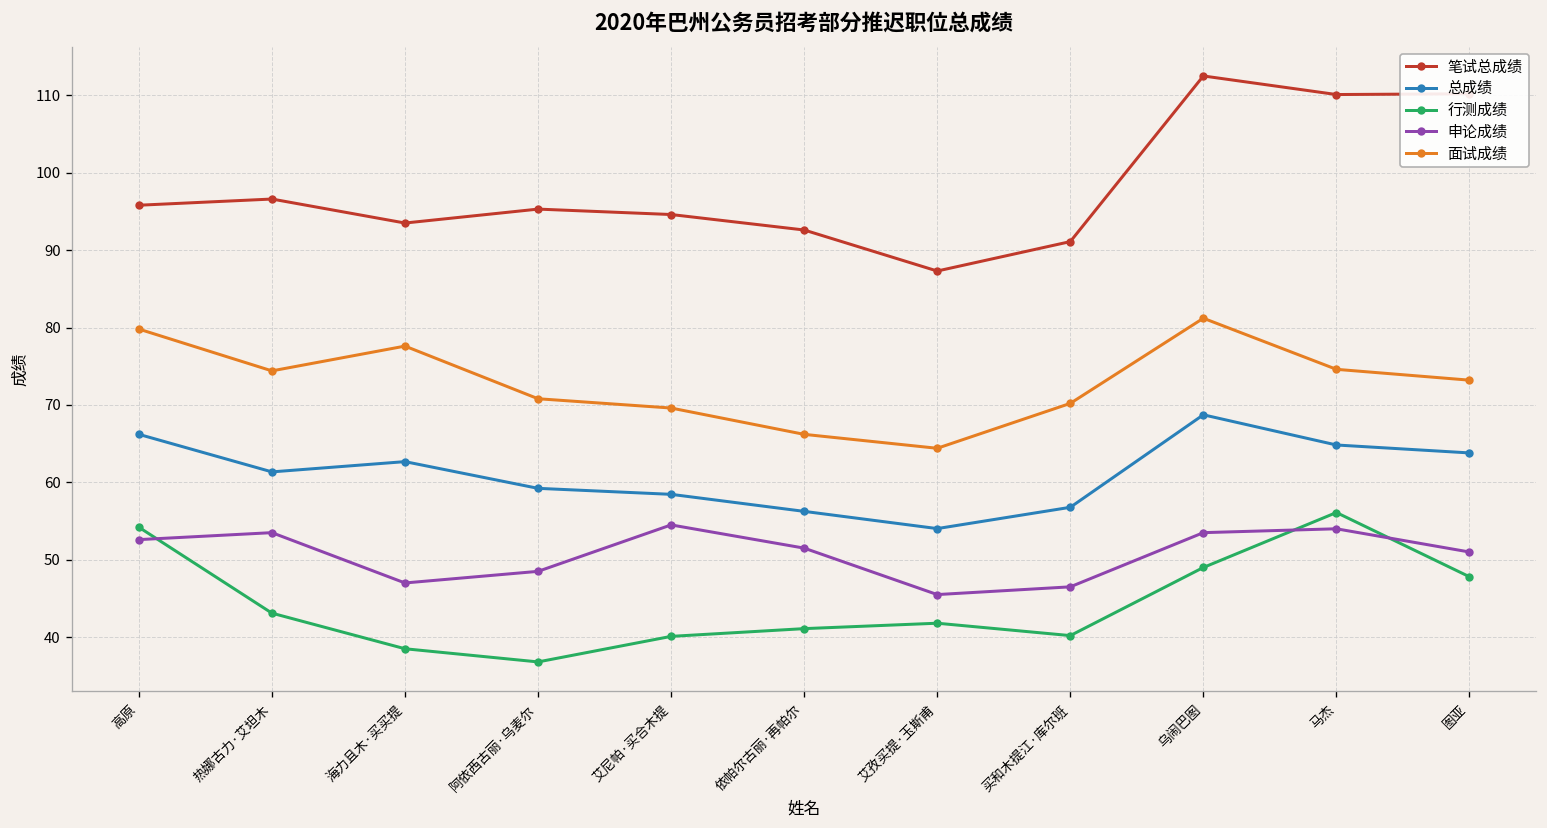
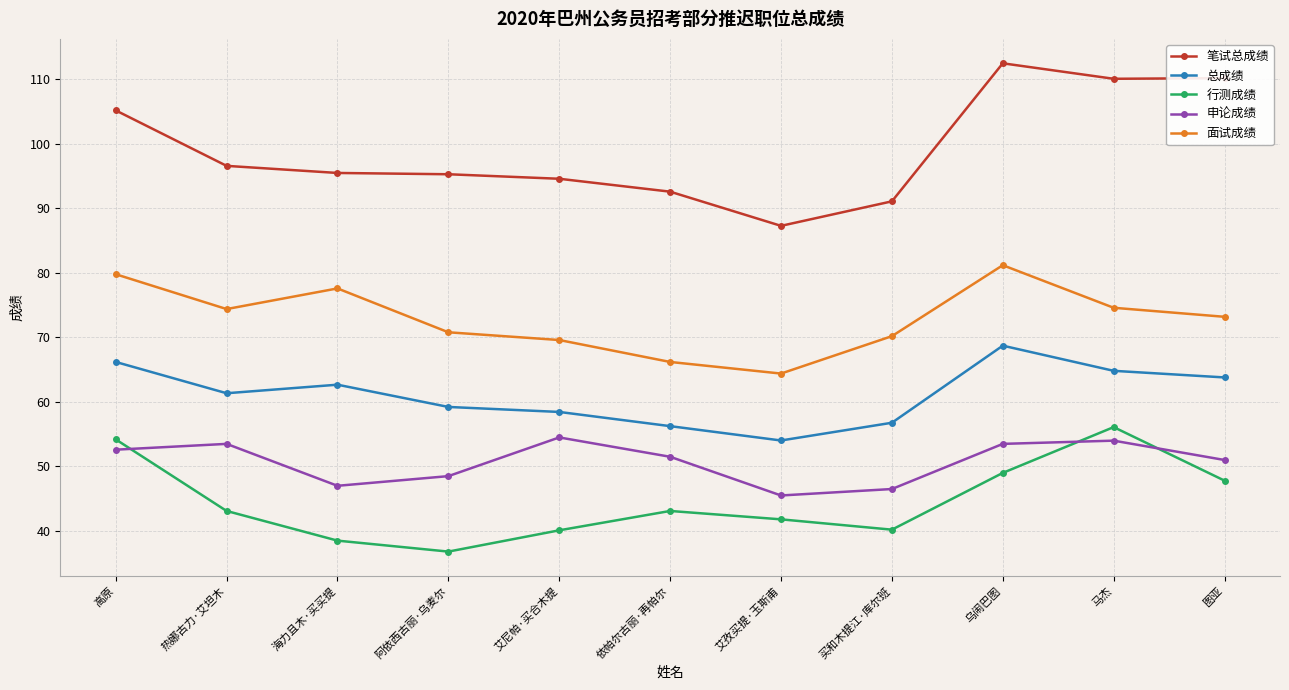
  {
    "笔试总成绩": {
-     "高原": 96,
+     "高原": 105,
      "热娜古力·艾坦木": 97,
-     "海力且木·买买提": 94,
+     "海力且木·买买提": 96,
      "阿依西古丽·乌麦尔": 95,
      "艾尼帕·买合木提": 95,
      "依帕尔古丽·再帕尔": 93,
      "艾孜买提·玉斯甫": 87,
      "买和木提江·库尔班": 91,
      "乌闹巴图": 113,
      "马杰": 110
    },
    "总成绩": {
      "高原": 66,
      "热娜古力·艾坦木": 61,
      "海力且木·买买提": 63,
      "阿依西古丽·乌麦尔": 59,
      "艾尼帕·买合木提": 58,
      "依帕尔古丽·再帕尔": 56,
      "艾孜买提·玉斯甫": 54,
      "买和木提江·库尔班": 57,
      "乌闹巴图": 69,
      "马杰": 65,
      "图亚": 64
    },
    "行测成绩": {
      "高原": 54,
      "热娜古力·艾坦木": 43,
      "海力且木·买买提": 39,
      "阿依西古丽·乌麦尔": 37,
      "艾尼帕·买合木提": 40,
-     "依帕尔古丽·再帕尔": 41,
+     "依帕尔古丽·再帕尔": 43,
      "艾孜买提·玉斯甫": 42,
      "买和木提江·库尔班": 40,
      "乌闹巴图": 49,
      "马杰": 56,
      "图亚": 48
    },
    "申论成绩": {
      "高原": 53,
      "热娜古力·艾坦木": 54,
      "海力且木·买买提": 47,
      "阿依西古丽·乌麦尔": 49,
      "艾尼帕·买合木提": 55,
      "依帕尔古丽·再帕尔": 52,
      "艾孜买提·玉斯甫": 46,
      "买和木提江·库尔班": 47,
      "乌闹巴图": 54,
      "马杰": 54,
      "图亚": 51
    },
    "面试成绩": {
      "高原": 80,
      "热娜古力·艾坦木": 74,
      "海力且木·买买提": 78,
      "阿依西古丽·乌麦尔": 71,
      "艾尼帕·买合木提": 70,
      "依帕尔古丽·再帕尔": 66,
      "艾孜买提·玉斯甫": 64,
      "买和木提江·库尔班": 70,
      "乌闹巴图": 81,
      "马杰": 75,
      "图亚": 73
    }
  }
